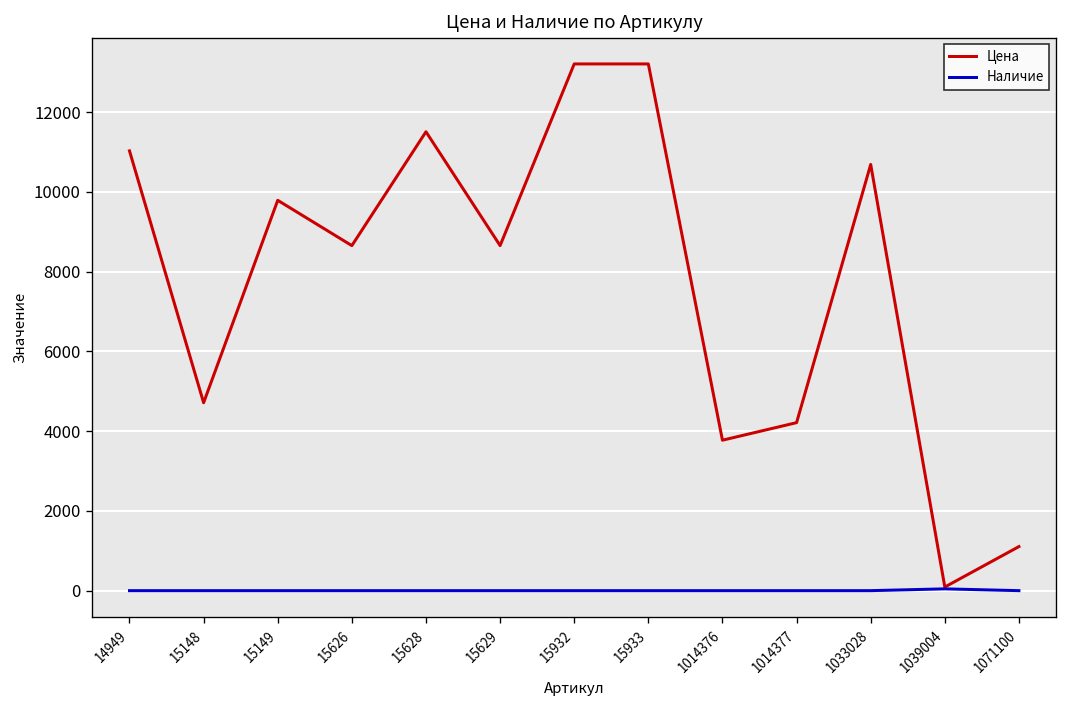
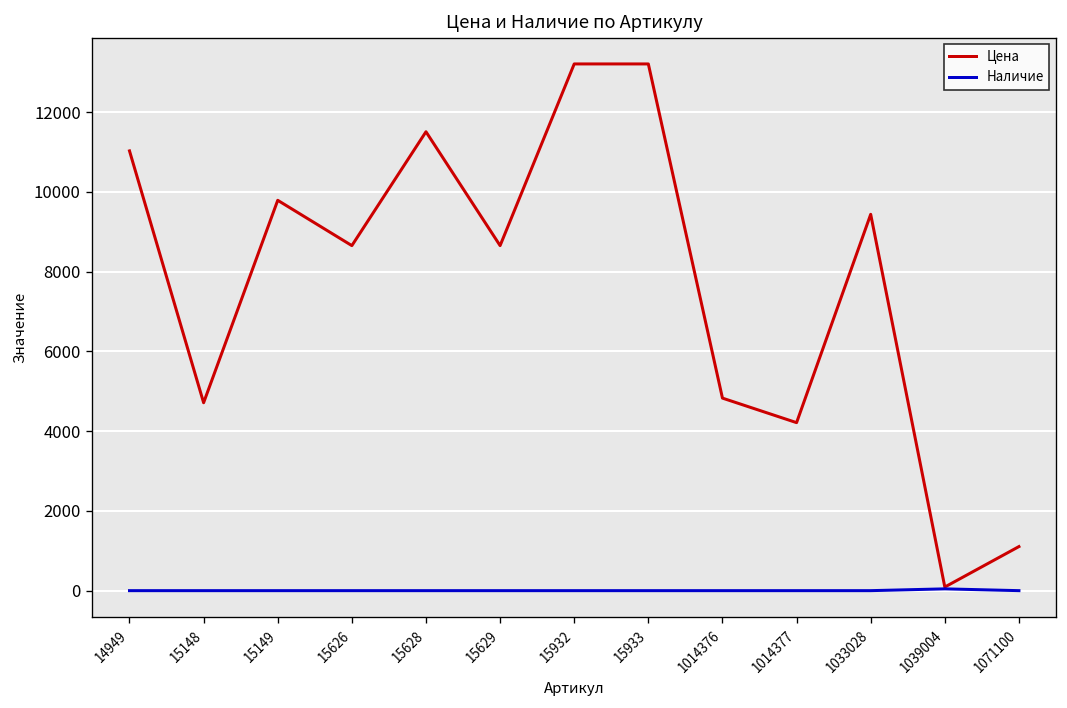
  {
    "Цена": {
      "14949": 11000,
      "15148": 4700,
      "15149": 9800,
      "15626": 8700,
      "15628": 11500,
      "15629": 8700,
      "15932": 13200,
      "15933": 13200,
-     "1014376": 3800,
+     "1014376": 4800,
      "1014377": 4200,
-     "1033028": 10700,
+     "1033028": 9400,
      "1071100": 1100
    },
    "Наличие": {
      "14949": 0,
      "15148": 0,
      "15149": 0,
      "15626": 0,
      "15628": 0,
      "15629": 0,
      "15932": 0,
      "15933": 0,
      "1014376": 0,
      "1014377": 0,
      "1033028": 0,
      "1071100": 0
    }
  }
